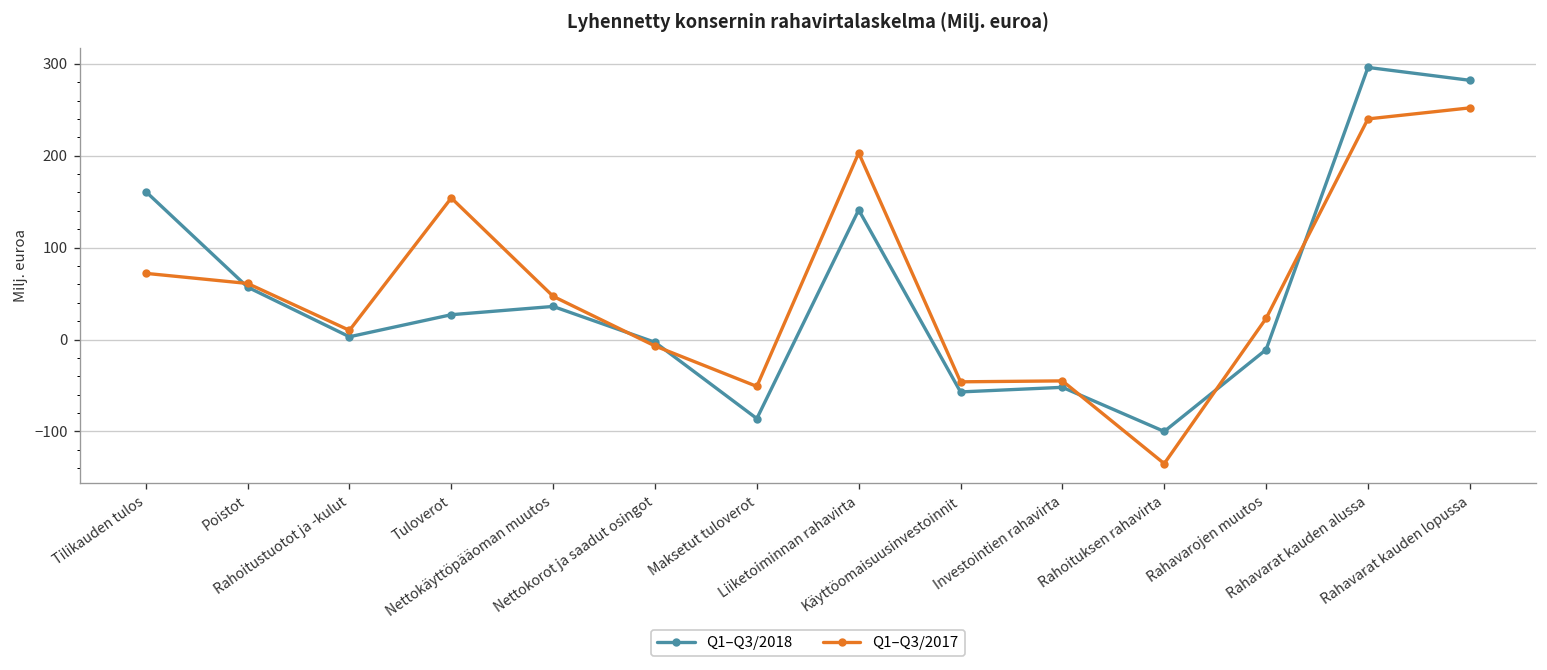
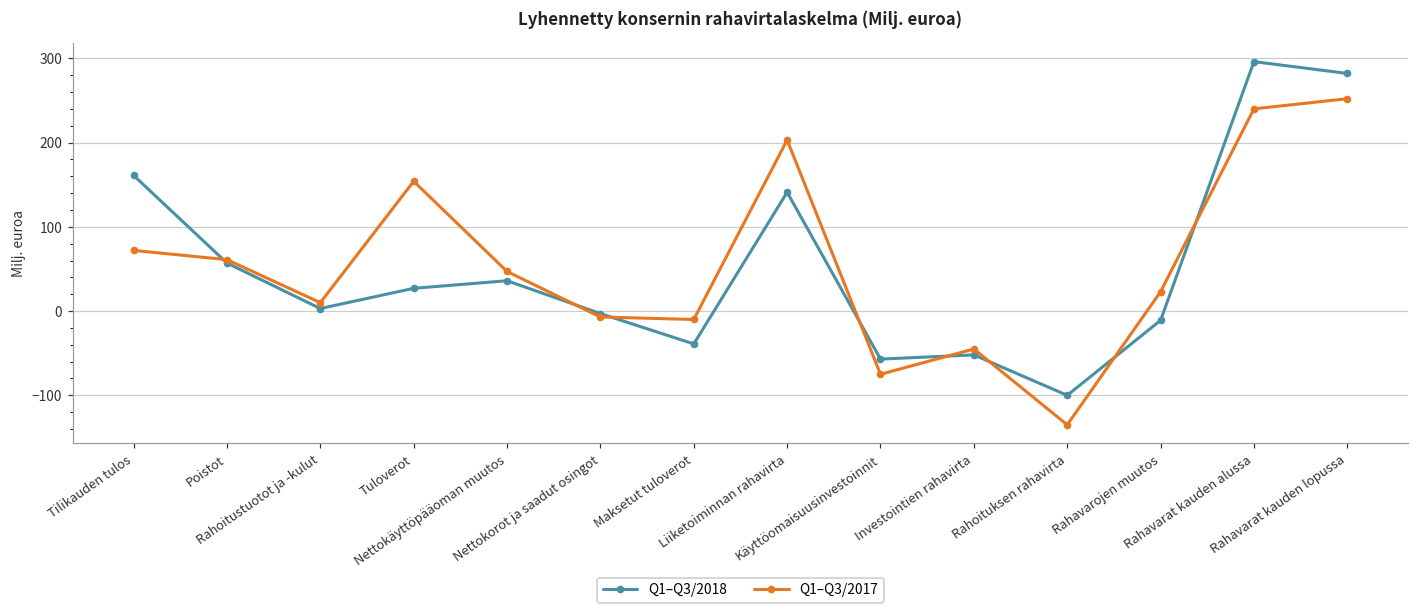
  {
    "Q1–Q3/2018": {
      "Tilikauden tulos": 160,
      "Poistot": 60,
      "Rahoitustuotot ja -kulut": 0,
      "Tuloverot": 30,
      "Nettokäyttöpääoman muutos": 40,
      "Nettokorot ja saadut osingot": 0,
-     "Maksetut tuloverot": -90,
+     "Maksetut tuloverot": -40,
      "Liiketoiminnan rahavirta": 140,
      "Käyttöomaisuusinvestoinnit": -60,
      "Investointien rahavirta": -50,
      "Rahoituksen rahavirta": -100,
      "Rahavarojen muutos": -10,
      "Rahavarat kauden alussa": 300,
      "Rahavarat kauden lopussa": 280
    },
    "Q1–Q3/2017": {
      "Tilikauden tulos": 70,
      "Poistot": 60,
      "Rahoitustuotot ja -kulut": 10,
      "Tuloverot": 150,
      "Nettokäyttöpääoman muutos": 50,
      "Nettokorot ja saadut osingot": -10,
-     "Maksetut tuloverot": -50,
+     "Maksetut tuloverot": -10,
      "Liiketoiminnan rahavirta": 200,
-     "Käyttöomaisuusinvestoinnit": -50,
+     "Käyttöomaisuusinvestoinnit": -80,
      "Investointien rahavirta": -50,
      "Rahoituksen rahavirta": -140,
      "Rahavarojen muutos": 20,
      "Rahavarat kauden alussa": 240,
      "Rahavarat kauden lopussa": 250
    }
  }
